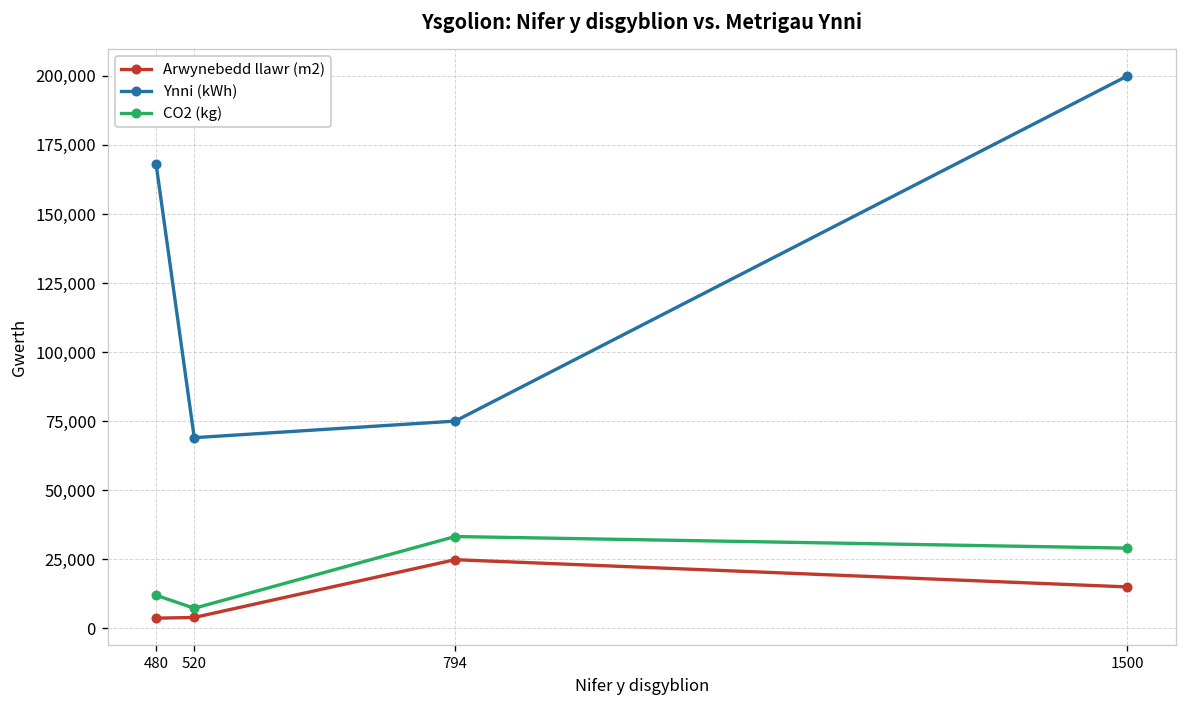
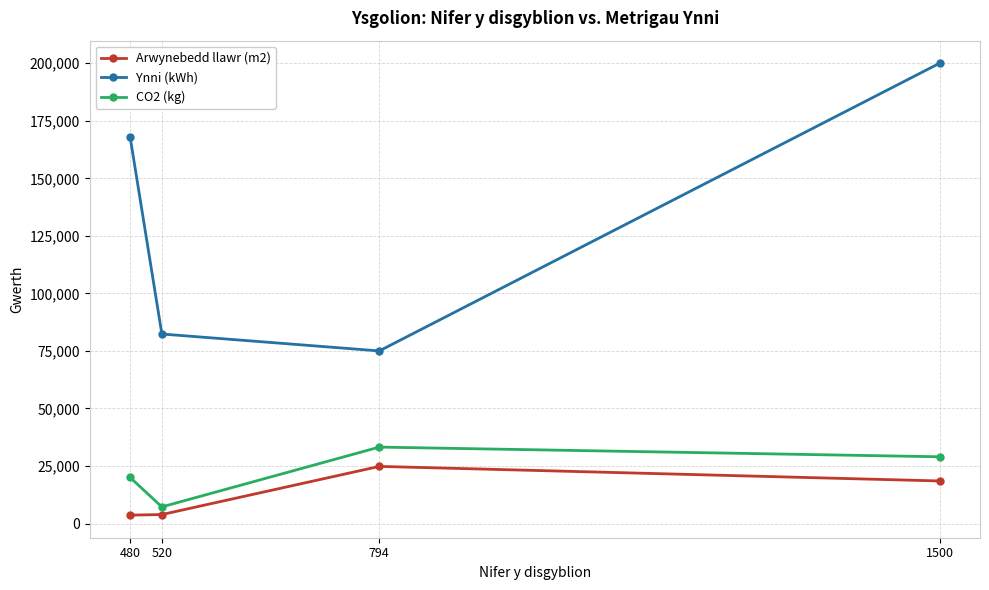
  {
    "Arwynebedd llawr (m2)": {
      "480": "4,000",
      "520": "4,000",
      "794": "25,000",
-     "1500": "15,000"
+     "1500": "18,000"
    },
    "Ynni (kWh)": {
      "480": "168,000",
-     "520": "69,000",
+     "520": "82,000",
      "794": "75,000",
      "1500": "200,000"
    },
    "CO2 (kg)": {
-     "480": "12,000",
+     "480": "20,000",
      "520": "7,000",
      "794": "33,000",
      "1500": "29,000"
    }
  }
